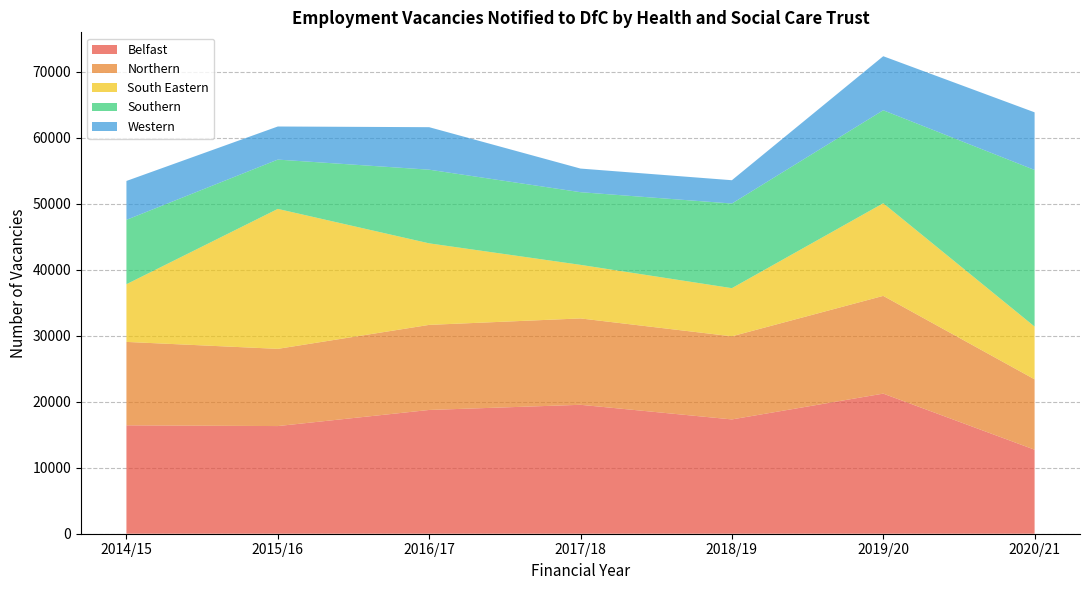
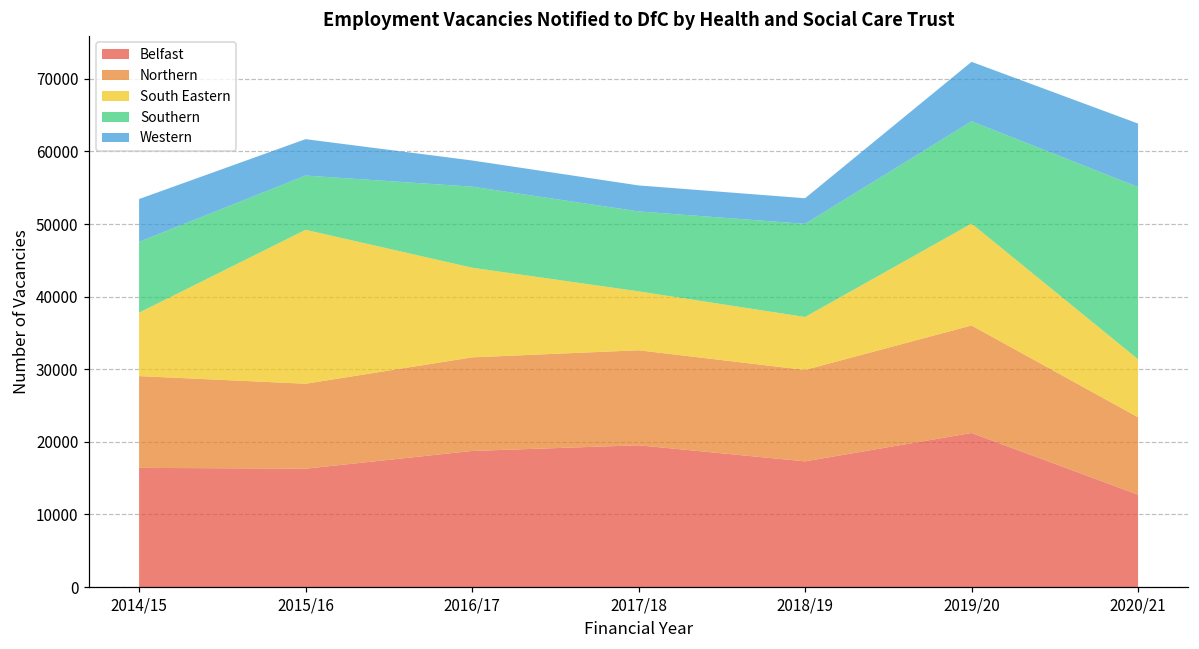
  {
    "South Eastern": {
      "2014/15": 9000,
      "2015/16": 21000,
      "2016/17": 12000,
      "2017/18": 8000,
      "2018/19": 7000,
      "2019/20": 14000,
      "2020/21": 8000
    },
    "Southern": {
      "2014/15": 10000,
      "2015/16": 7000,
      "2016/17": 11000,
      "2017/18": 11000,
      "2018/19": 13000,
      "2019/20": 14000,
      "2020/21": 24000
    },
    "Western": {
      "2014/15": 6000,
      "2015/16": 5000,
-     "2016/17": 6000,
+     "2016/17": 4000,
      "2017/18": 4000,
      "2018/19": 4000,
      "2019/20": 8000,
      "2020/21": 9000
    }
  }
